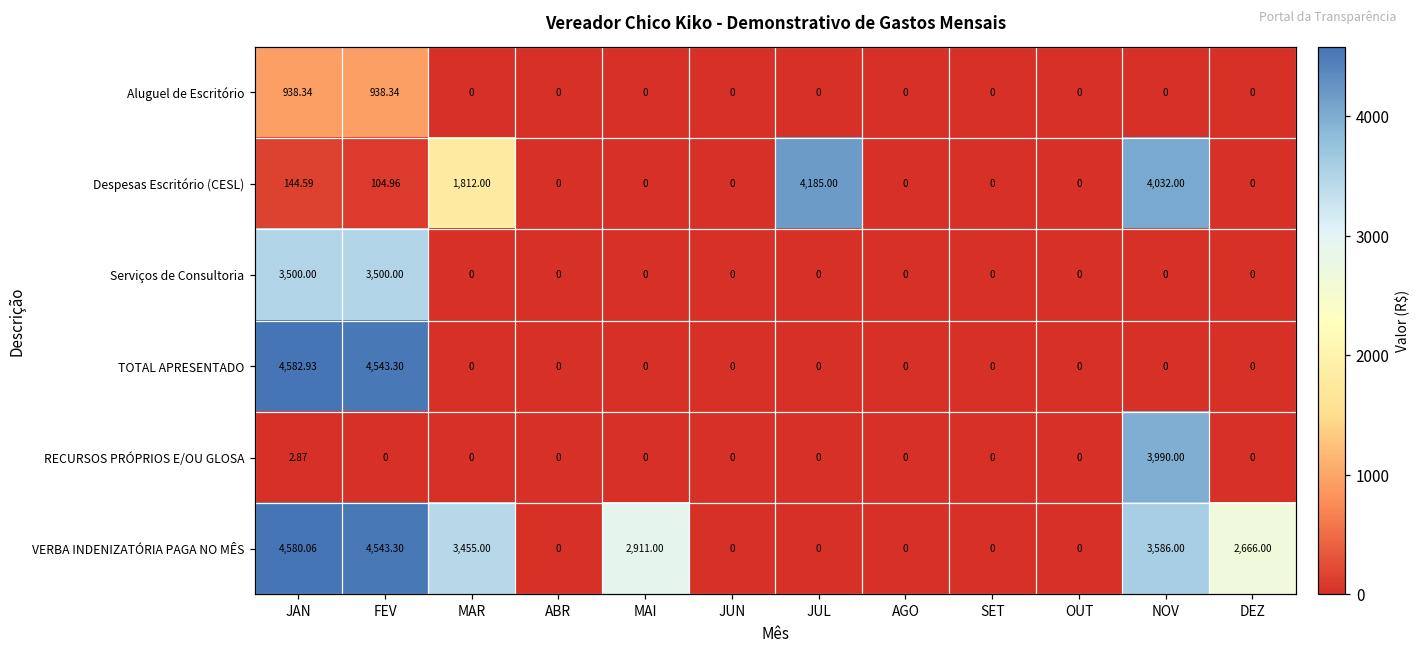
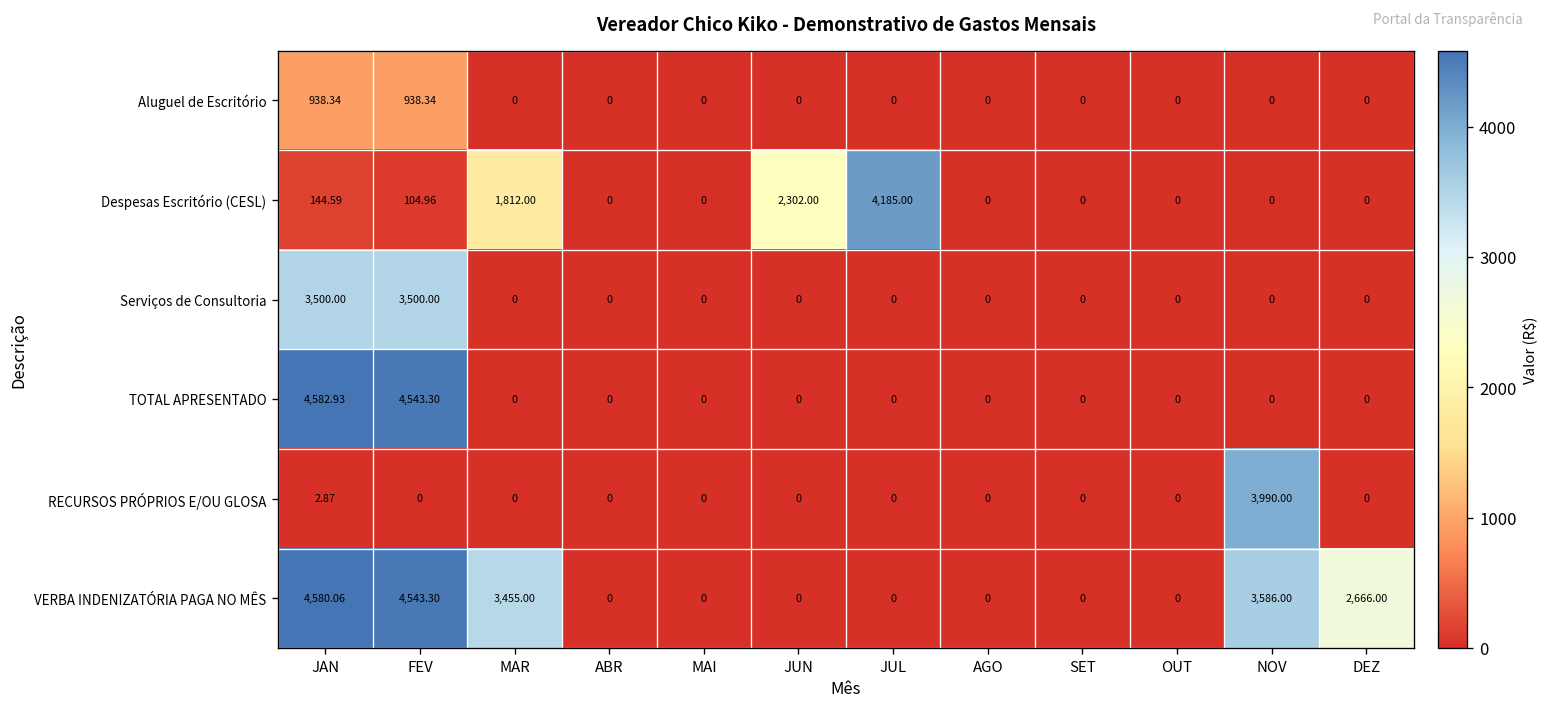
  {
    "Aluguel de Escritório": {
      "JAN": "938.34",
      "FEV": "938.34",
      "MAR": "0",
      "ABR": "0",
      "MAI": "0",
      "JUN": "0",
      "JUL": "0",
      "AGO": "0",
      "SET": "0",
      "OUT": "0",
      "NOV": "0",
      "DEZ": "0"
    },
    "Despesas Escritório (CESL)": {
      "JAN": "144.59",
      "FEV": "104.96",
      "MAR": "1,812.00",
      "ABR": "0",
      "MAI": "0",
-     "JUN": "0",
+     "JUN": "2,302.00",
      "JUL": "4,185.00",
      "AGO": "0",
      "SET": "0",
      "OUT": "0",
-     "NOV": "4,032.00",
+     "NOV": "0",
      "DEZ": "0"
    },
    "Serviços de Consultoria": {
      "JAN": "3,500.00",
      "FEV": "3,500.00",
      "MAR": "0",
      "ABR": "0",
      "MAI": "0",
      "JUN": "0",
      "JUL": "0",
      "AGO": "0",
      "SET": "0",
      "OUT": "0",
      "NOV": "0",
      "DEZ": "0"
    },
    "TOTAL APRESENTADO": {
      "JAN": "4,582.93",
      "FEV": "4,543.30",
      "MAR": "0",
      "ABR": "0",
      "MAI": "0",
      "JUN": "0",
      "JUL": "0",
      "AGO": "0",
      "SET": "0",
      "OUT": "0",
      "NOV": "0",
      "DEZ": "0"
    },
    "RECURSOS PRÓPRIOS E/OU GLOSA": {
      "JAN": "2.87",
      "FEV": "0",
      "MAR": "0",
      "ABR": "0",
      "MAI": "0",
      "JUN": "0",
      "JUL": "0",
      "AGO": "0",
      "SET": "0",
      "OUT": "0",
      "NOV": "3,990.00",
      "DEZ": "0"
    },
    "VERBA INDENIZATÓRIA PAGA NO MÊS": {
      "JAN": "4,580.06",
      "FEV": "4,543.30",
      "MAR": "3,455.00",
      "ABR": "0",
-     "MAI": "2,911.00",
+     "MAI": "0",
      "JUN": "0",
      "JUL": "0",
      "AGO": "0",
      "SET": "0",
      "OUT": "0",
      "NOV": "3,586.00",
      "DEZ": "2,666.00"
    }
  }
